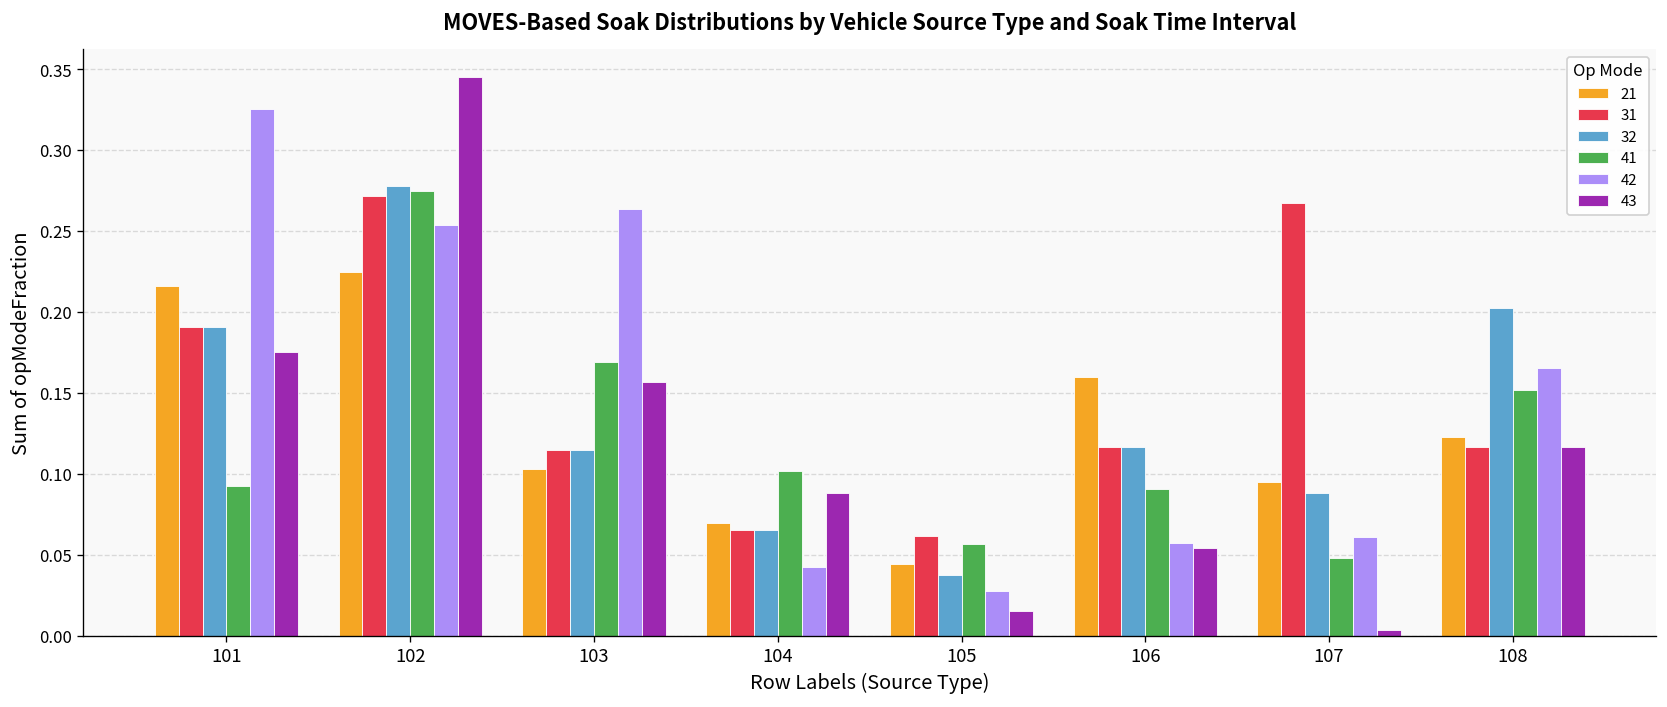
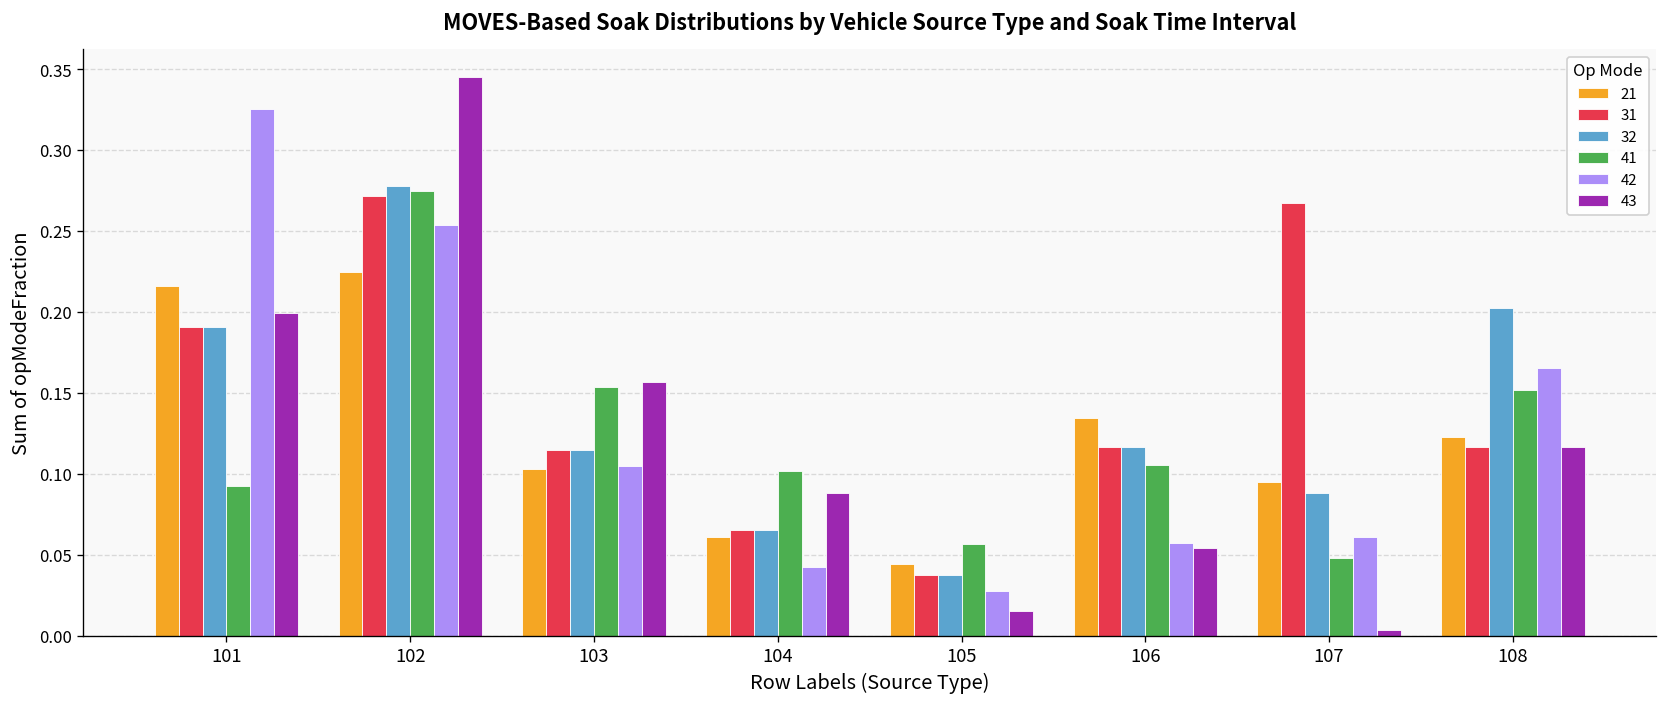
  {
    "21": {
      "101": 0.216,
      "102": 0.224,
      "103": 0.103,
-     "104": 0.069,
+     "104": 0.061,
      "105": 0.044,
-     "106": 0.160,
+     "106": 0.135,
      "107": 0.095,
      "108": 0.122
    },
    "31": {
      "101": 0.191,
      "102": 0.272,
      "103": 0.115,
      "104": 0.065,
-     "105": 0.061,
+     "105": 0.037,
      "106": 0.116,
      "107": 0.267,
      "108": 0.117
    },
    "32": {
      "101": 0.191,
      "102": 0.278,
      "103": 0.115,
      "104": 0.065,
      "105": 0.037,
      "106": 0.116,
      "107": 0.088,
      "108": 0.202
    },
    "41": {
      "101": 0.092,
      "102": 0.275,
-     "103": 0.169,
+     "103": 0.154,
      "104": 0.102,
      "105": 0.056,
-     "106": 0.090,
+     "106": 0.105,
      "107": 0.048,
      "108": 0.152
    },
    "42": {
      "101": 0.325,
      "102": 0.254,
-     "103": 0.263,
+     "103": 0.105,
      "104": 0.042,
      "105": 0.028,
      "106": 0.057,
      "107": 0.061,
      "108": 0.165
    },
    "43": {
-     "101": 0.175,
+     "101": 0.199,
      "102": 0.345,
      "103": 0.157,
      "104": 0.088,
      "105": 0.015,
      "106": 0.054,
      "107": 0.003,
      "108": 0.117
    }
  }
